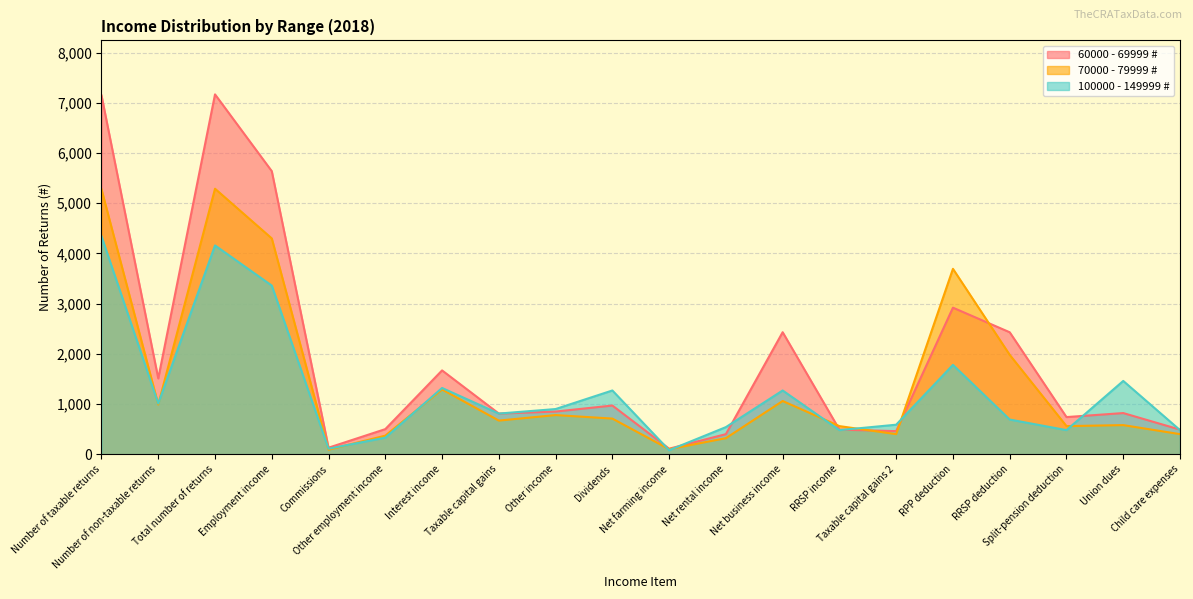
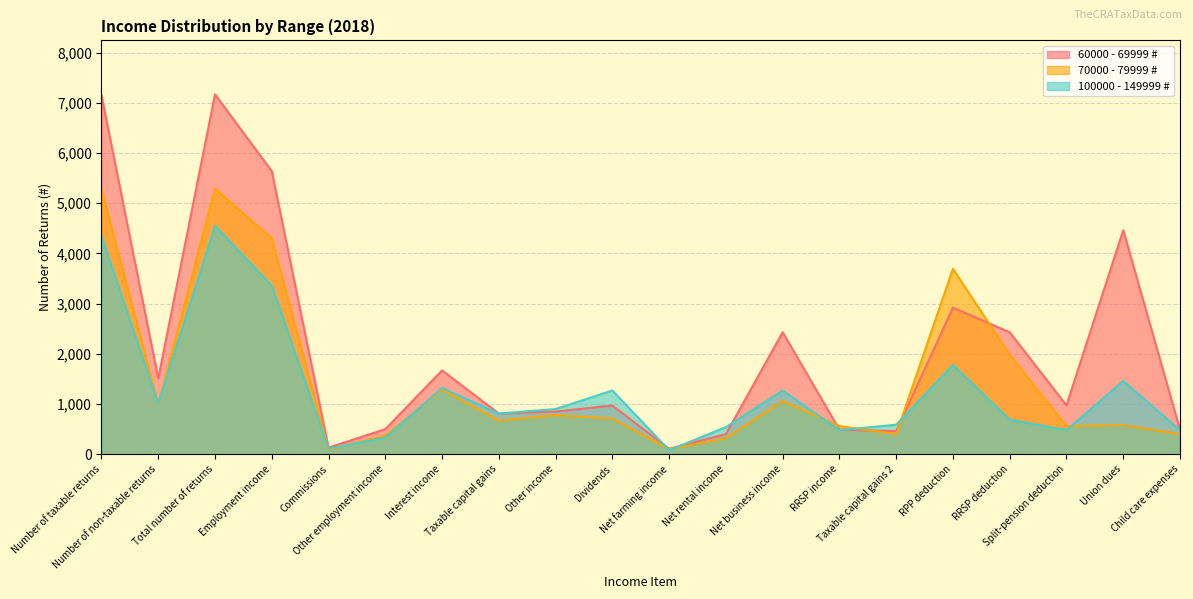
  {
    "60000 - 69999 #": {
      "Number of taxable returns": "7,200",
      "Number of non-taxable returns": "1,500",
      "Total number of returns": "7,200",
      "Employment income": "5,600",
      "Other employment income": "500",
      "Interest income": "1,700",
      "Other income": "900",
      "Dividends": "1,000",
      "Net rental income": "400",
      "Net business income": "2,400",
      "Taxable capital gains 2": "500",
      "RPP deduction": "2,900",
      "RRSP deduction": "2,400",
-     "Split-pension deduction": "700",
-     "Union dues": "800"
+     "Split-pension deduction": "1,000",
+     "Union dues": "4,500"
    },
    "70000 - 79999 #": {
      "Number of taxable returns": "5,300",
      "Total number of returns": "5,300",
      "Employment income": "4,300",
      "Taxable capital gains": "700",
      "Other income": "800",
      "Dividends": "700",
      "Net rental income": "300",
      "Net business income": "1,100",
      "RRSP income": "600",
      "Taxable capital gains 2": "400",
      "RPP deduction": "3,700",
      "RRSP deduction": "2,000",
      "Split-pension deduction": "600",
      "Union dues": "600",
      "Child care expenses": "400"
    },
    "100000 - 149999 #": {
      "Number of taxable returns": "4,300",
-     "Total number of returns": "4,200",
+     "Total number of returns": "4,600",
      "Employment income": "3,400",
      "Other income": "900",
      "Dividends": "1,300",
      "Net rental income": "500",
      "Net business income": "1,300",
      "Taxable capital gains 2": "600",
      "RPP deduction": "1,800",
      "RRSP deduction": "700",
      "Split-pension deduction": "500",
      "Union dues": "1,500"
    }
  }
